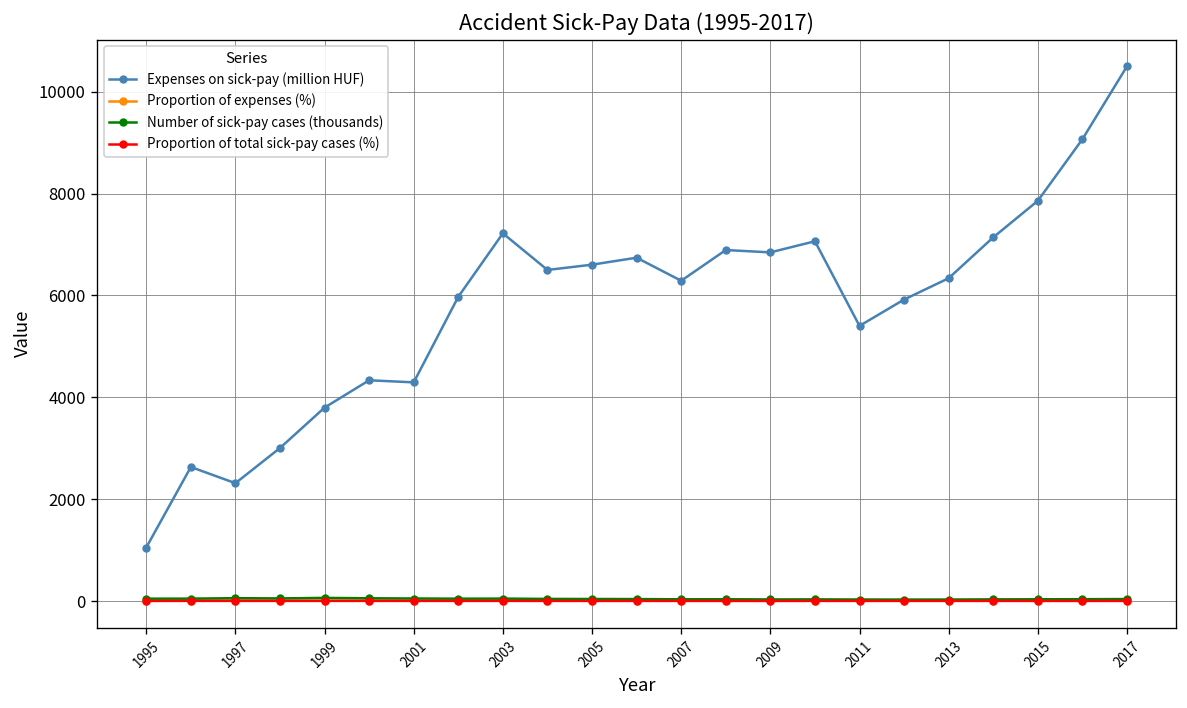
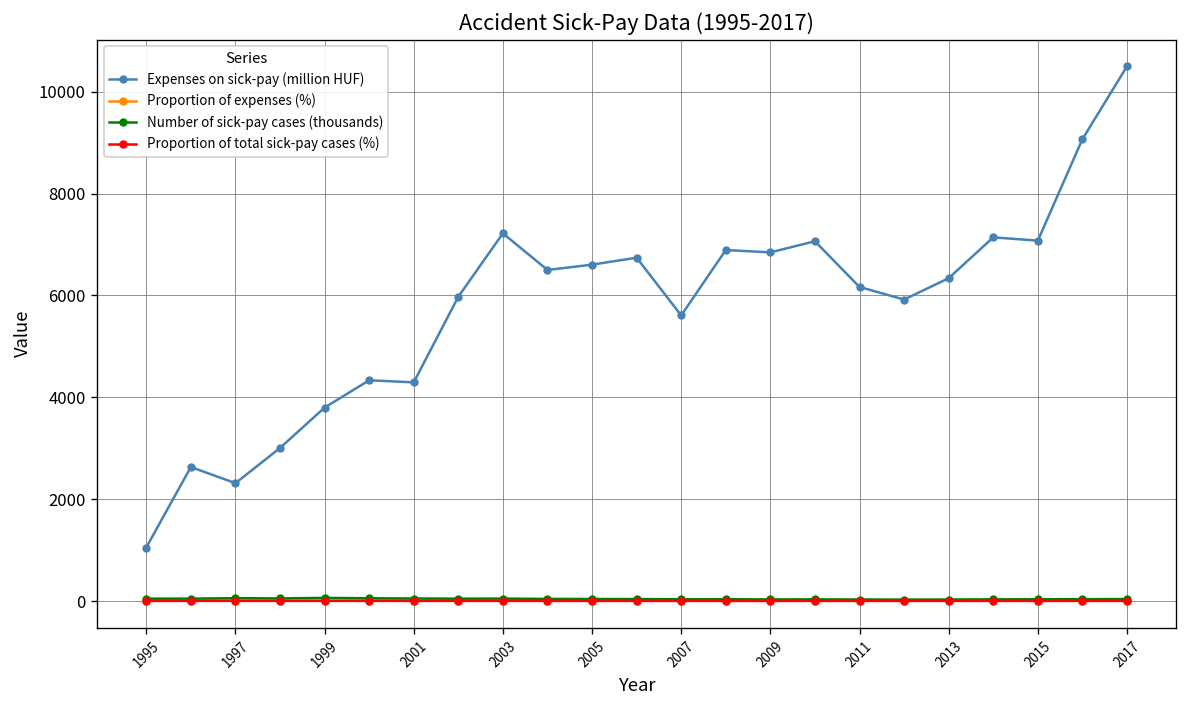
  {
    "Expenses on sick-pay (million HUF)": {
      "1995": 1100,
      "1997": 2300,
      "1999": 3800,
      "2001": 4300,
      "2003": 7200,
      "2005": 6600,
-     "2007": 6300,
+     "2007": 5600,
      "2009": 6800,
-     "2011": 5400,
+     "2011": 6200,
      "2013": 6300,
-     "2015": 7900,
+     "2015": 7100,
      "2017": 10500
    }
  }
